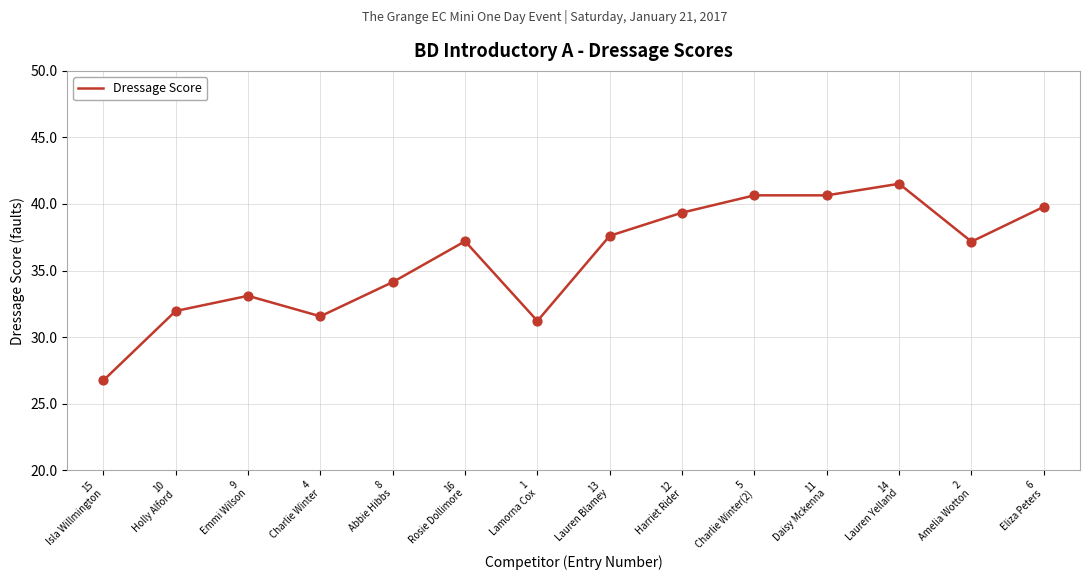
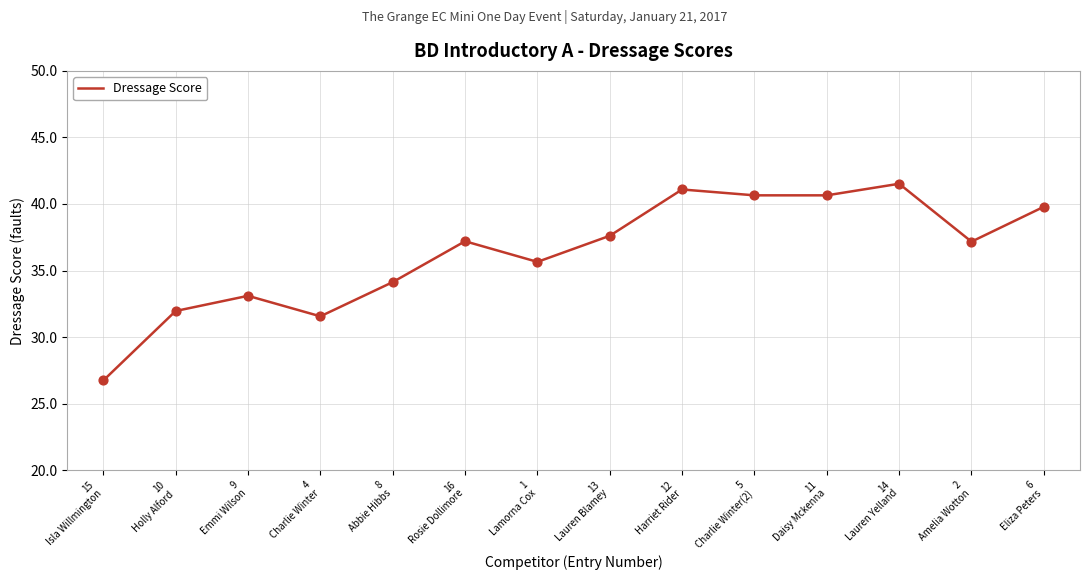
  {
    "15 Isla Willmington": 26.7,
    "10 Holly Alford": 32.0,
    "9 Emmi Wilson": 33.1,
    "4 Charlie Winter": 31.6,
    "8 Abbie Hibbs": 34.1,
    "16 Rosie Dollimore": 37.2,
-   "1 Lamorna Cox": 31.2,
+   "1 Lamorna Cox": 35.7,
    "13 Lauren Blamey": 37.6,
-   "12 Harriet Rider": 39.4,
+   "12 Harriet Rider": 41.1,
    "5 Charlie Winter(2)": 40.7,
    "11 Daisy Mckenna": 40.7,
    "14 Lauren Yelland": 41.5,
    "2 Amelia Wotton": 37.2,
    "6 Eliza Peters": 39.8
  }
